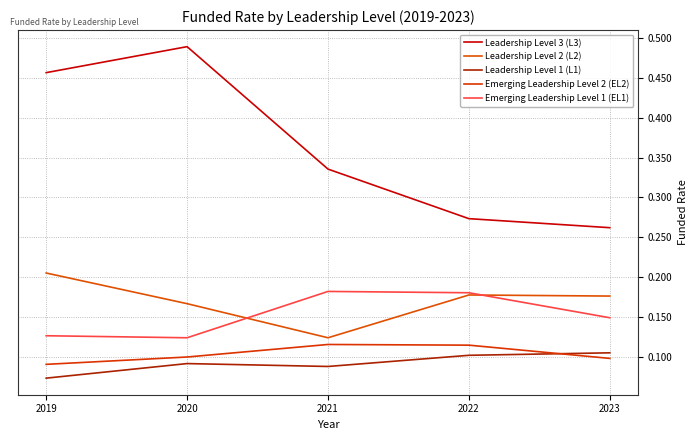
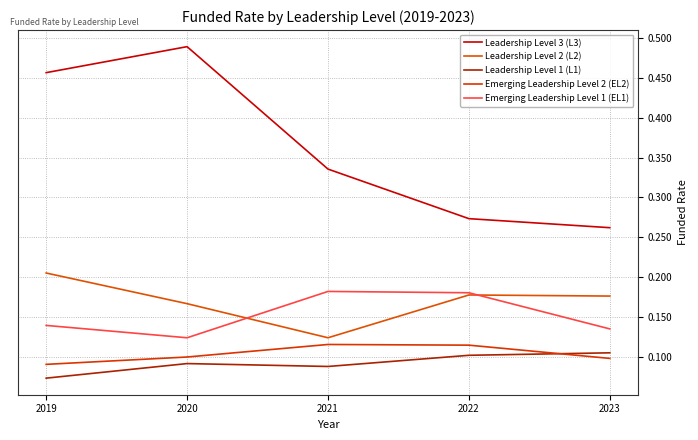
  {
    "Emerging Leadership Level 1 (EL1)": {
-     "2019": 0.13,
+     "2019": 0.14,
      "2020": 0.12,
      "2021": 0.18,
-     "2023": 0.15
+     "2023": 0.14
    }
  }
